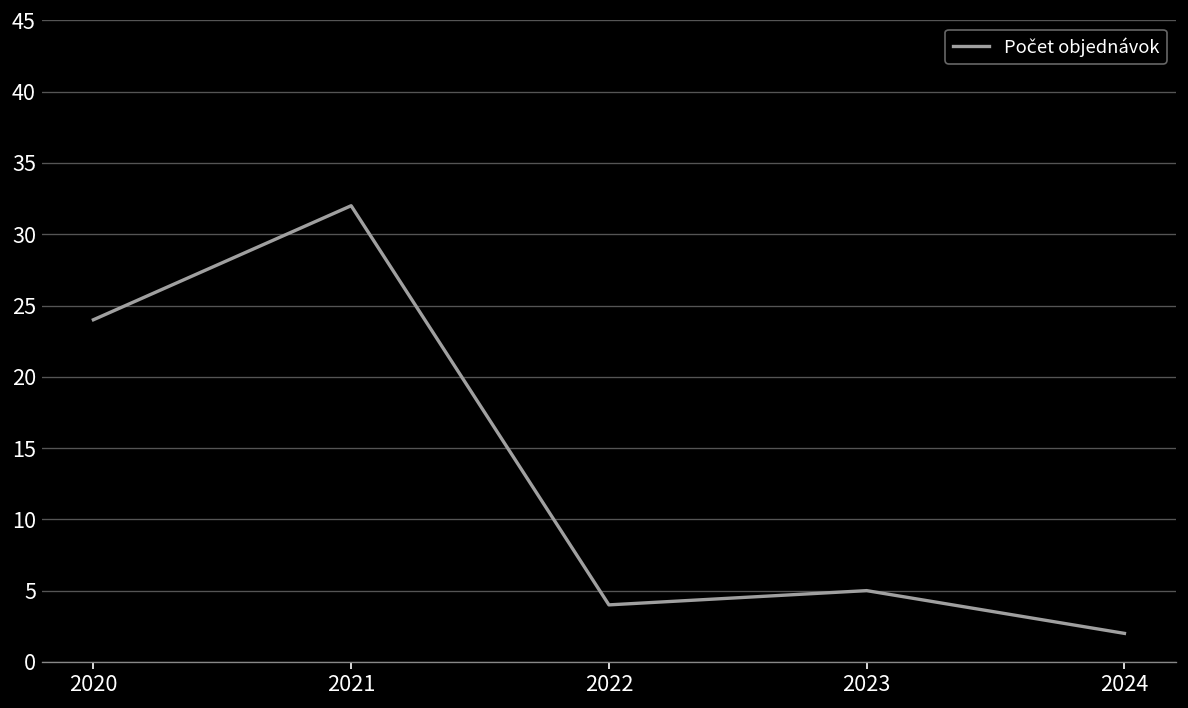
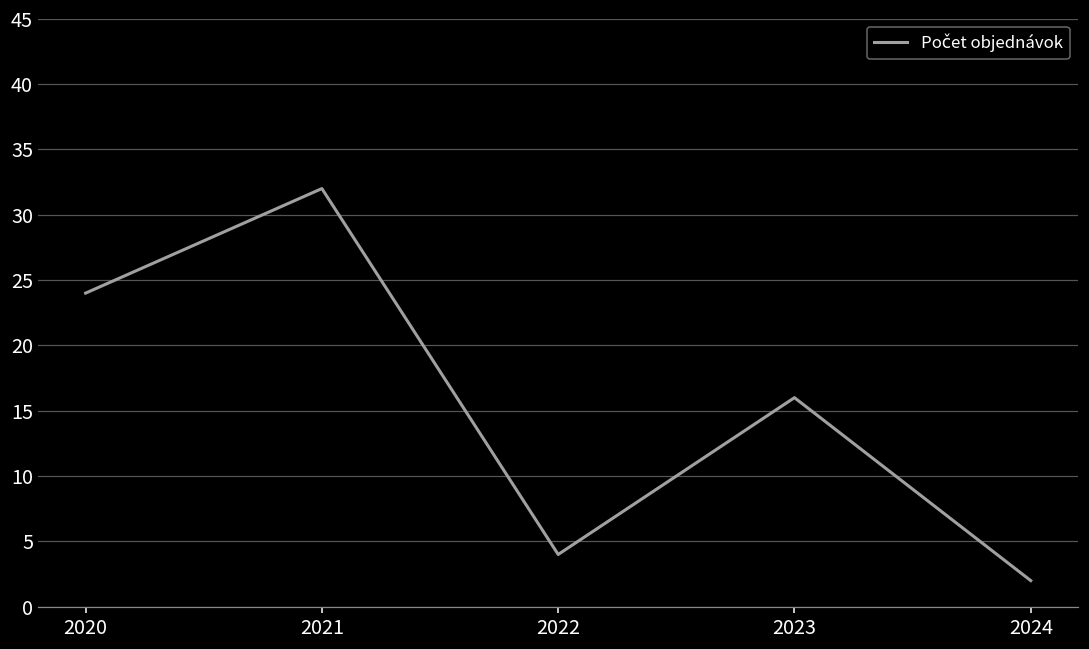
  {
    "2020": 24,
    "2021": 32,
    "2022": 4,
-   "2023": 5,
+   "2023": 16,
    "2024": 2
  }
